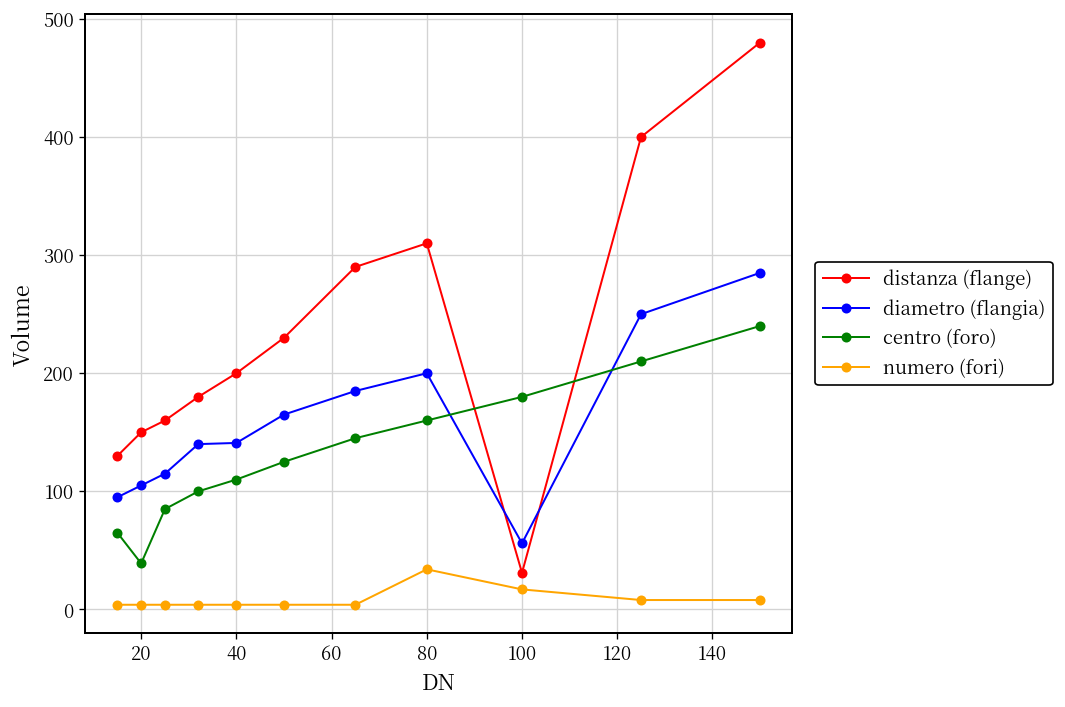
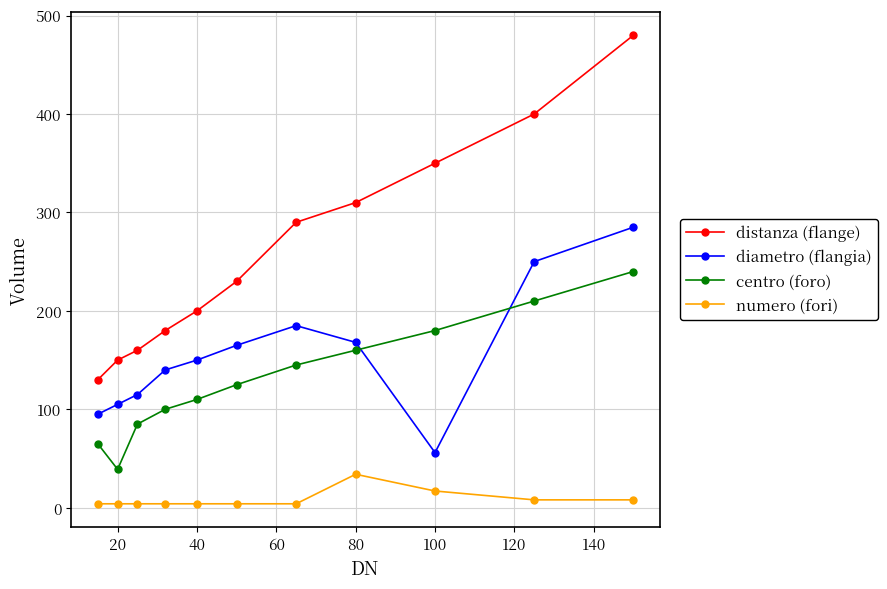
  {
    "distanza (flange)": {
      "20": 150,
      "40": 200,
      "80": 310,
-     "100": 30
+     "100": 350
    },
    "diametro (flangia)": {
      "20": 110,
-     "40": 140,
-     "80": 200,
+     "40": 150,
+     "80": 170,
      "100": 60
    },
    "centro (foro)": {
      "20": 40,
      "40": 110,
      "80": 160,
      "100": 180
    },
    "numero (fori)": {
      "20": 0,
      "40": 0,
      "80": 30,
      "100": 20
    }
  }
